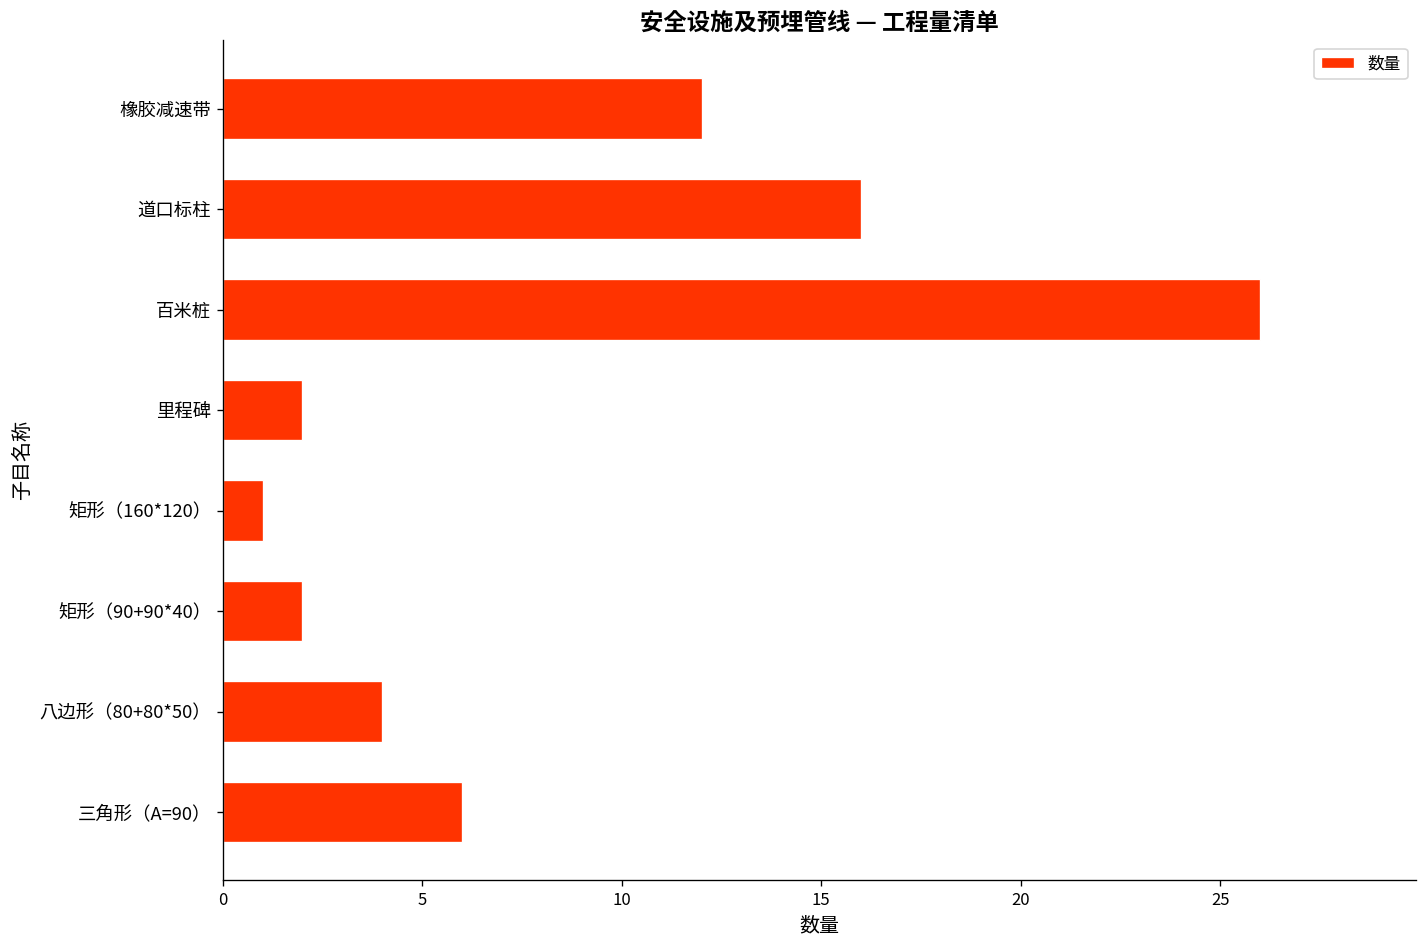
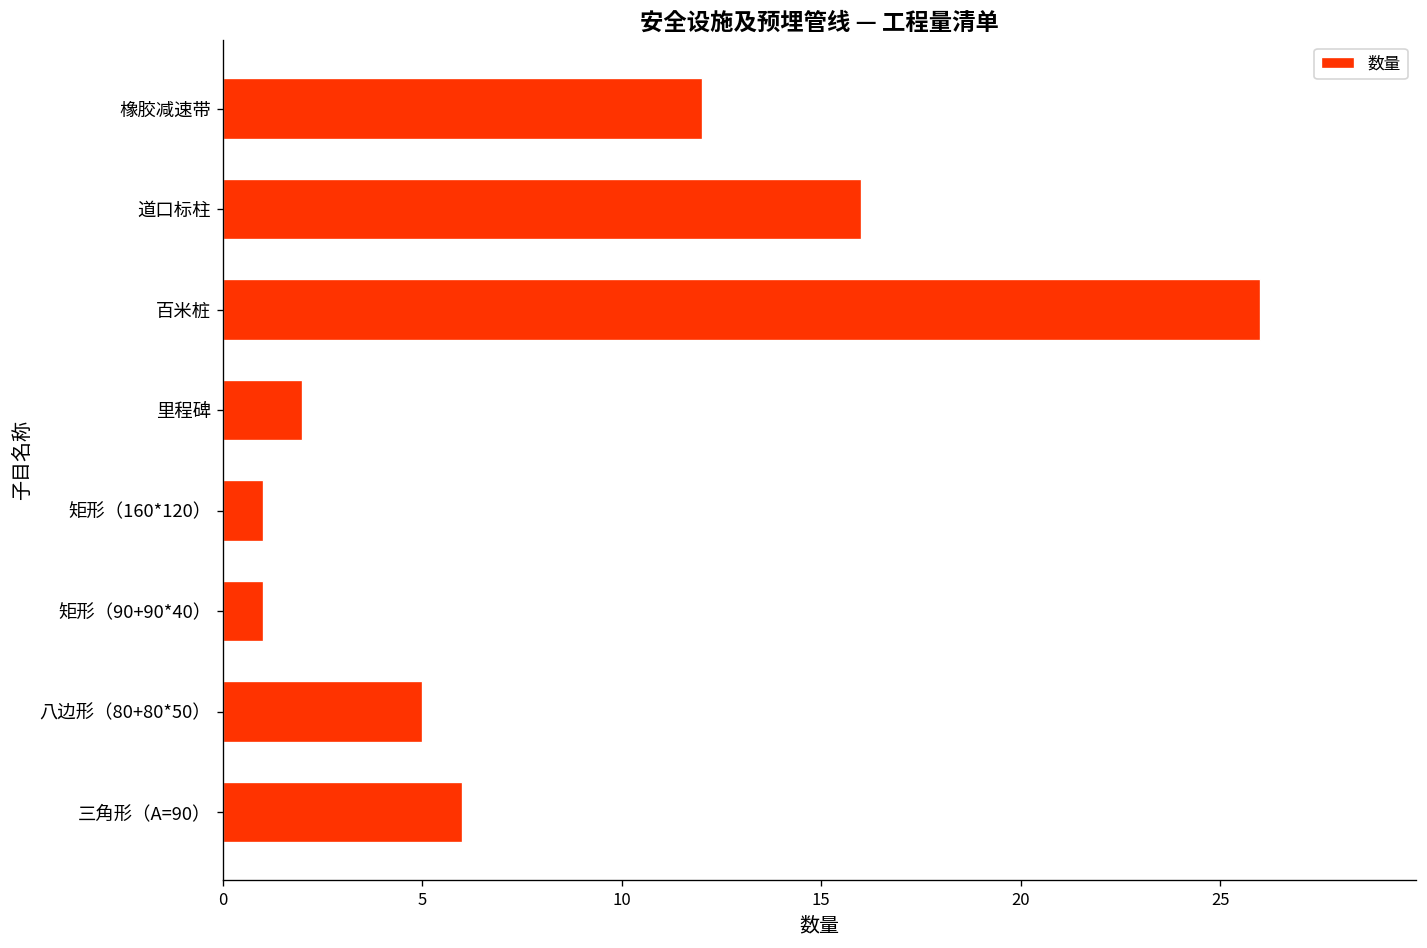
  {
    "橡胶减速带": 12,
    "道口标柱": 16,
    "百米桩": 26,
    "里程碑": 2,
    "矩形（160*120）": 1,
-   "矩形（90+90*40）": 2,
-   "八边形（80+80*50）": 4,
+   "矩形（90+90*40）": 1,
+   "八边形（80+80*50）": 5,
    "三角形（A=90）": 6
  }
